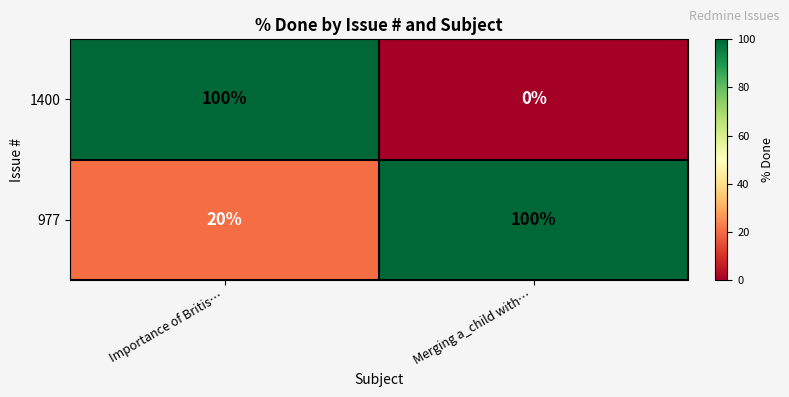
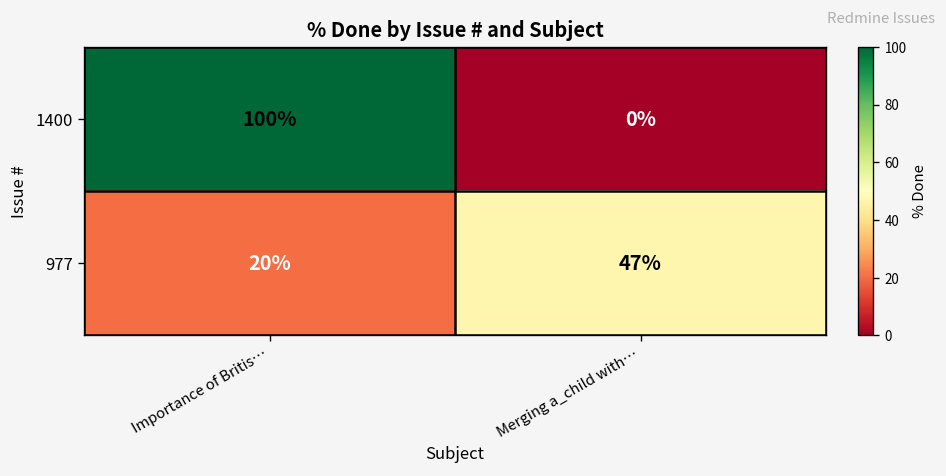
  {
    "1400": {
      "Importance of Britis…": "100%",
      "Merging a_child with…": "0%"
    },
    "977": {
      "Importance of Britis…": "20%",
-     "Merging a_child with…": "100%"
+     "Merging a_child with…": "47%"
    }
  }
